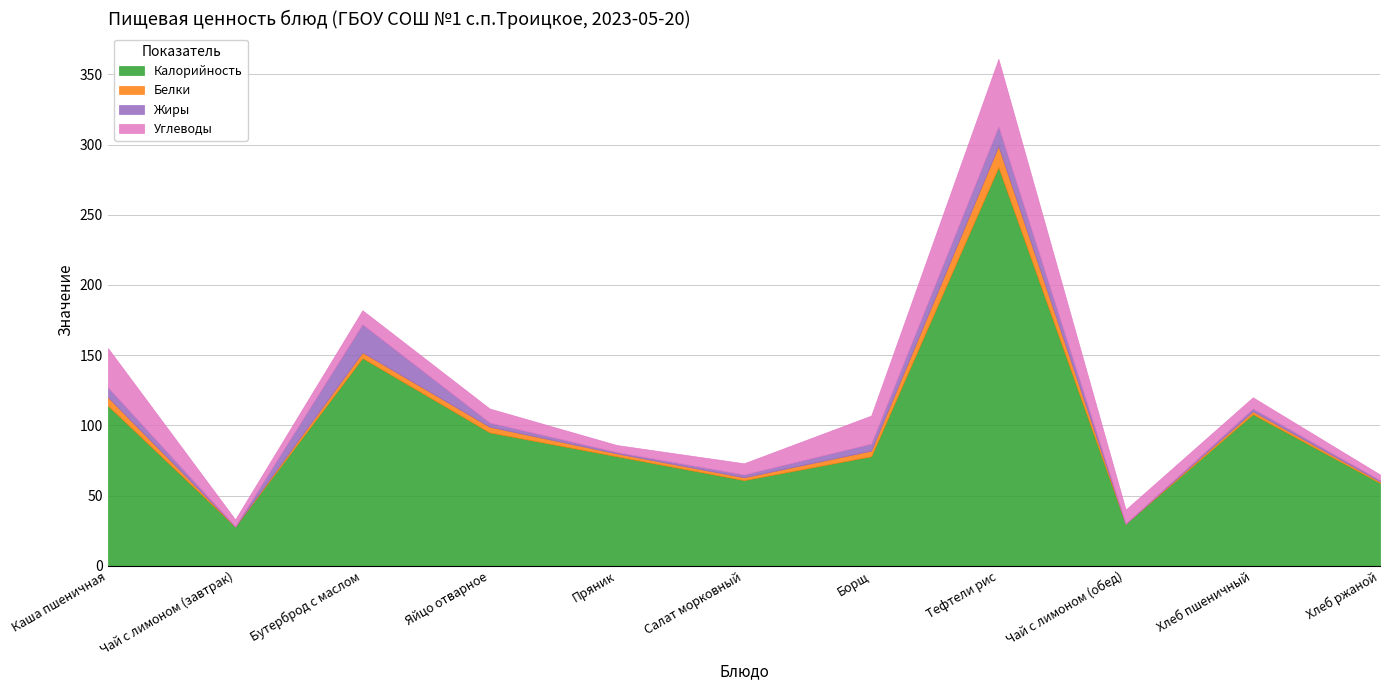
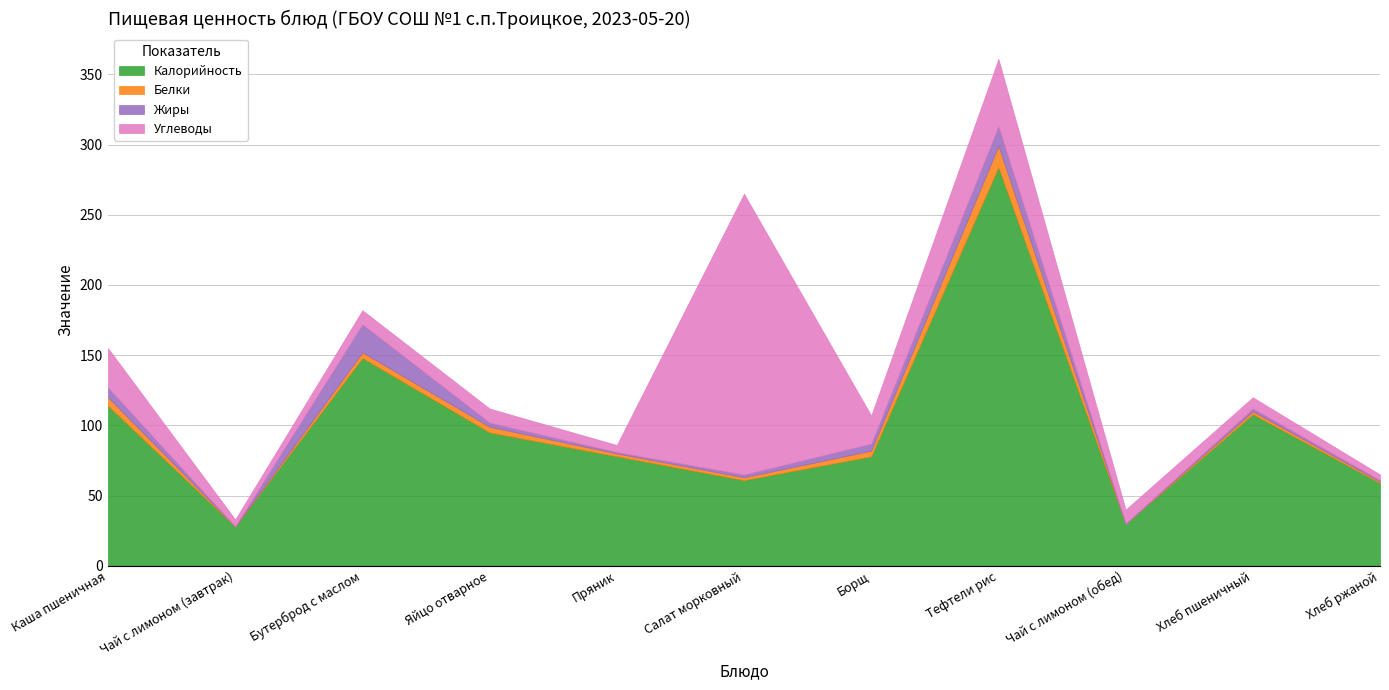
  {
    "Калорийность": {
      "Каша пшеничная": 114,
      "Бутерброд с маслом": 148,
      "Яйцо отварное": 95,
      "Пряник": 78,
      "Салат морковный": 61,
      "Борщ": 78,
      "Тефтели рис": 284,
      "Хлеб пшеничный": 108
    },
    "Белки": {
      "Каша пшеничная": 6,
      "Бутерброд с маслом": 4,
      "Яйцо отварное": 4,
      "Салат морковный": 2,
      "Борщ": 4,
      "Тефтели рис": 15,
      "Хлеб пшеничный": 2
    },
    "Жиры": {
      "Каша пшеничная": 7,
      "Бутерброд с маслом": 20,
      "Яйцо отварное": 3,
      "Салат морковный": 2,
      "Борщ": 5,
      "Тефтели рис": 14,
      "Хлеб пшеничный": 2
    },
    "Углеводы": {
      "Каша пшеничная": 28,
      "Чай с лимоном (завтрак)": 5,
      "Бутерброд с маслом": 10,
      "Яйцо отварное": 10,
      "Пряник": 5,
-     "Салат морковный": 8,
+     "Салат морковный": 200,
      "Борщ": 20,
      "Тефтели рис": 48,
      "Чай с лимоном (обед)": 10,
      "Хлеб пшеничный": 8,
      "Хлеб ржаной": 4
    }
  }
